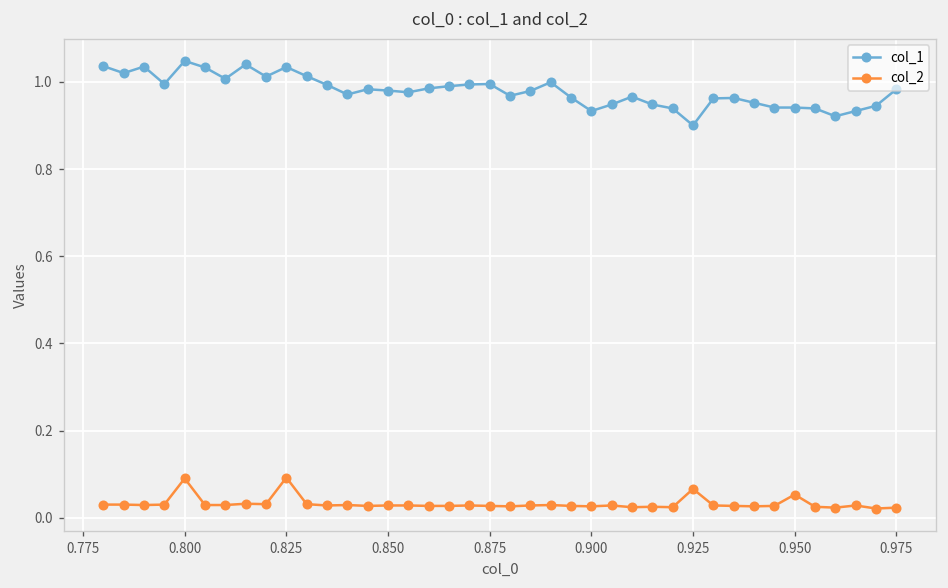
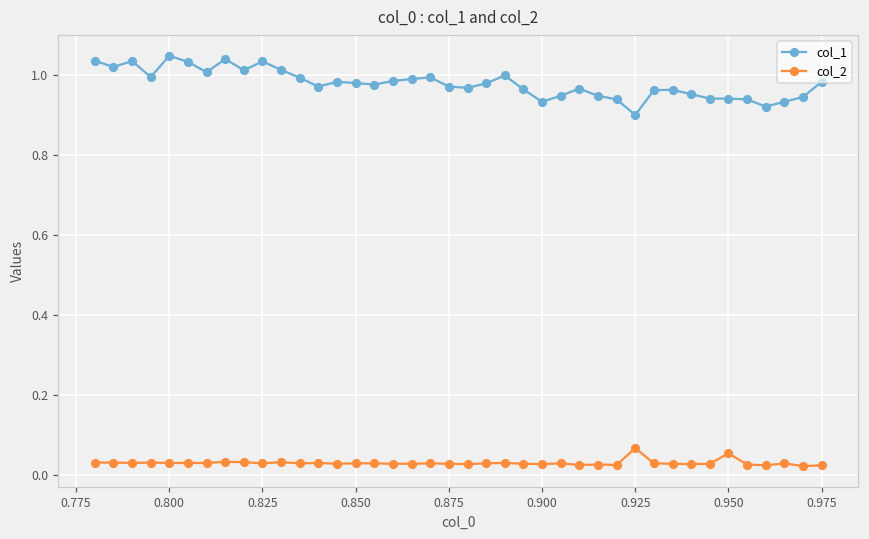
  {
    "col_1": {
      "0.800": 1.05,
      "0.825": 1.03,
      "0.850": 0.98,
-     "0.875": 1.00,
+     "0.875": 0.97,
      "0.900": 0.93,
      "0.925": 0.90,
      "0.950": 0.94,
      "0.975": 0.98
    },
    "col_2": {
-     "0.800": 0.09,
-     "0.825": 0.09,
+     "0.800": 0.03,
+     "0.825": 0.03,
      "0.850": 0.03,
      "0.875": 0.03,
      "0.900": 0.03,
      "0.925": 0.07,
      "0.950": 0.05,
      "0.975": 0.02
    }
  }
